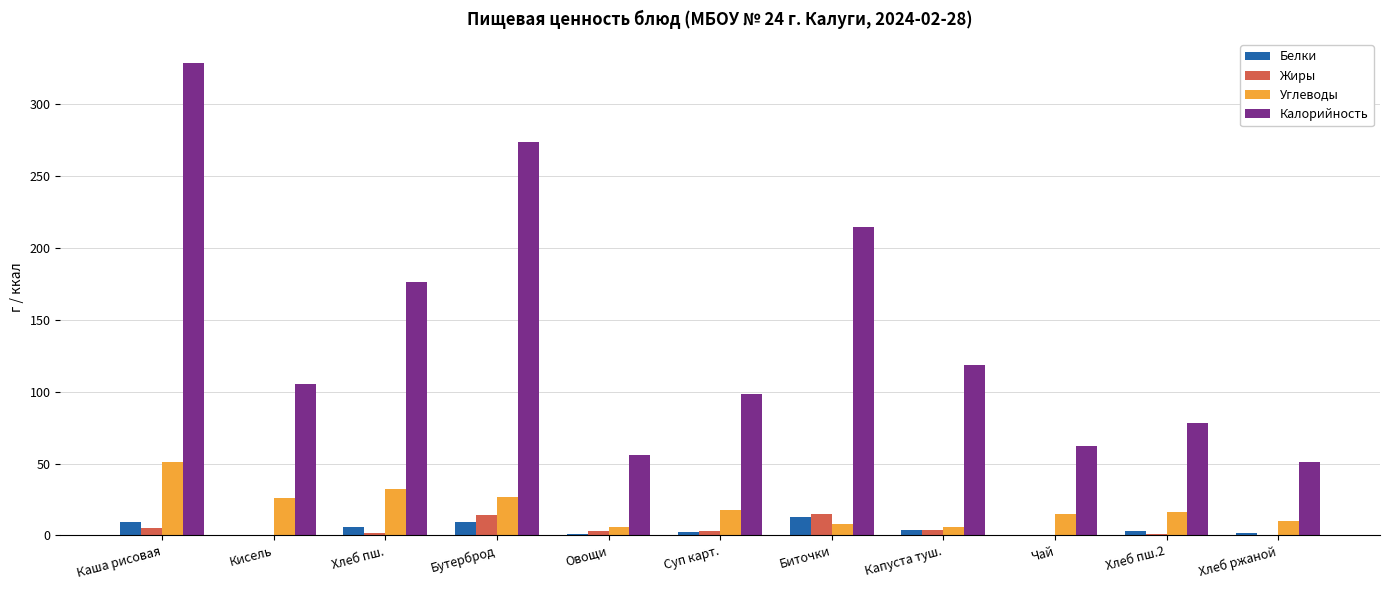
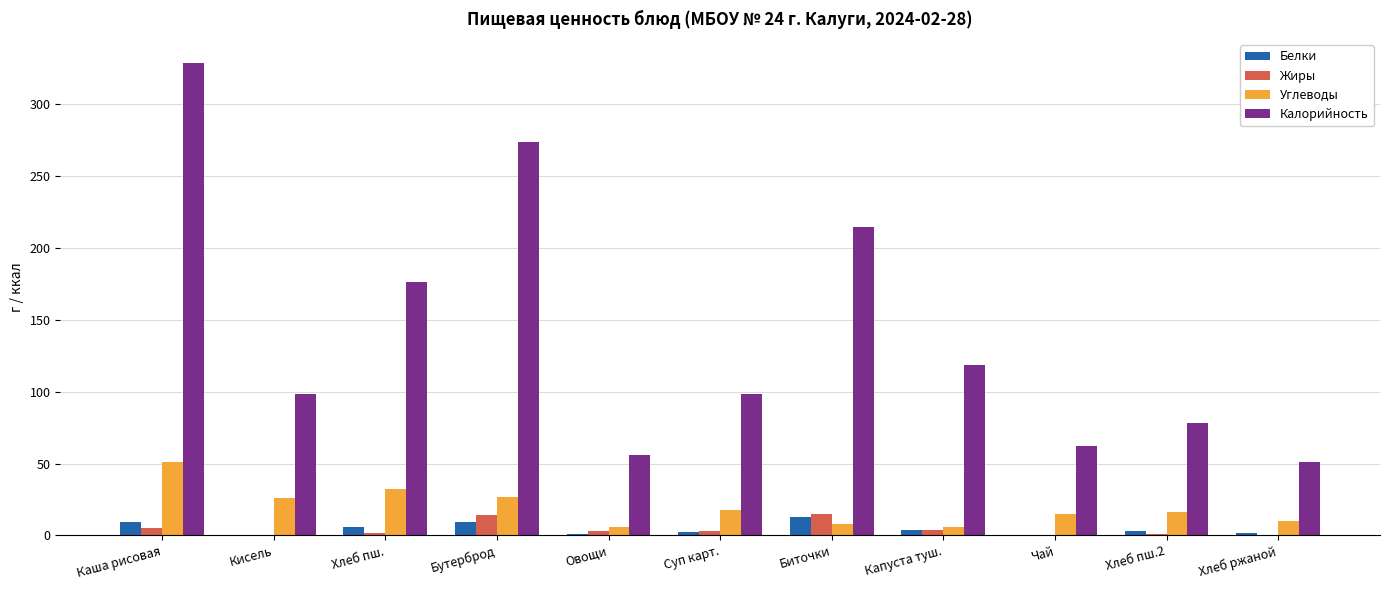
  {
    "Белки": {
      "Каша рисовая": 10,
      "Хлеб пш.": 6,
      "Бутерброд": 9,
      "Суп карт.": 3,
      "Биточки": 13,
      "Капуста туш.": 4,
      "Хлеб пш.2": 3,
      "Хлеб ржаной": 2
    },
    "Жиры": {
      "Каша рисовая": 5,
      "Кисель": 0,
      "Бутерброд": 15,
      "Овощи": 3,
      "Суп карт.": 3,
      "Биточки": 15,
      "Капуста туш.": 4
    },
    "Углеводы": {
      "Каша рисовая": 51,
      "Кисель": 26,
      "Хлеб пш.": 33,
      "Бутерброд": 27,
      "Овощи": 6,
      "Суп карт.": 18,
      "Биточки": 8,
      "Капуста туш.": 6,
      "Чай": 15,
      "Хлеб пш.2": 16,
      "Хлеб ржаной": 10
    },
    "Калорийность": {
      "Каша рисовая": 329,
-     "Кисель": 105,
+     "Кисель": 98,
      "Хлеб пш.": 176,
      "Бутерброд": 274,
      "Овощи": 56,
      "Суп карт.": 98,
      "Биточки": 214,
      "Капуста туш.": 118,
      "Чай": 62,
      "Хлеб пш.2": 79,
      "Хлеб ржаной": 51
    }
  }
